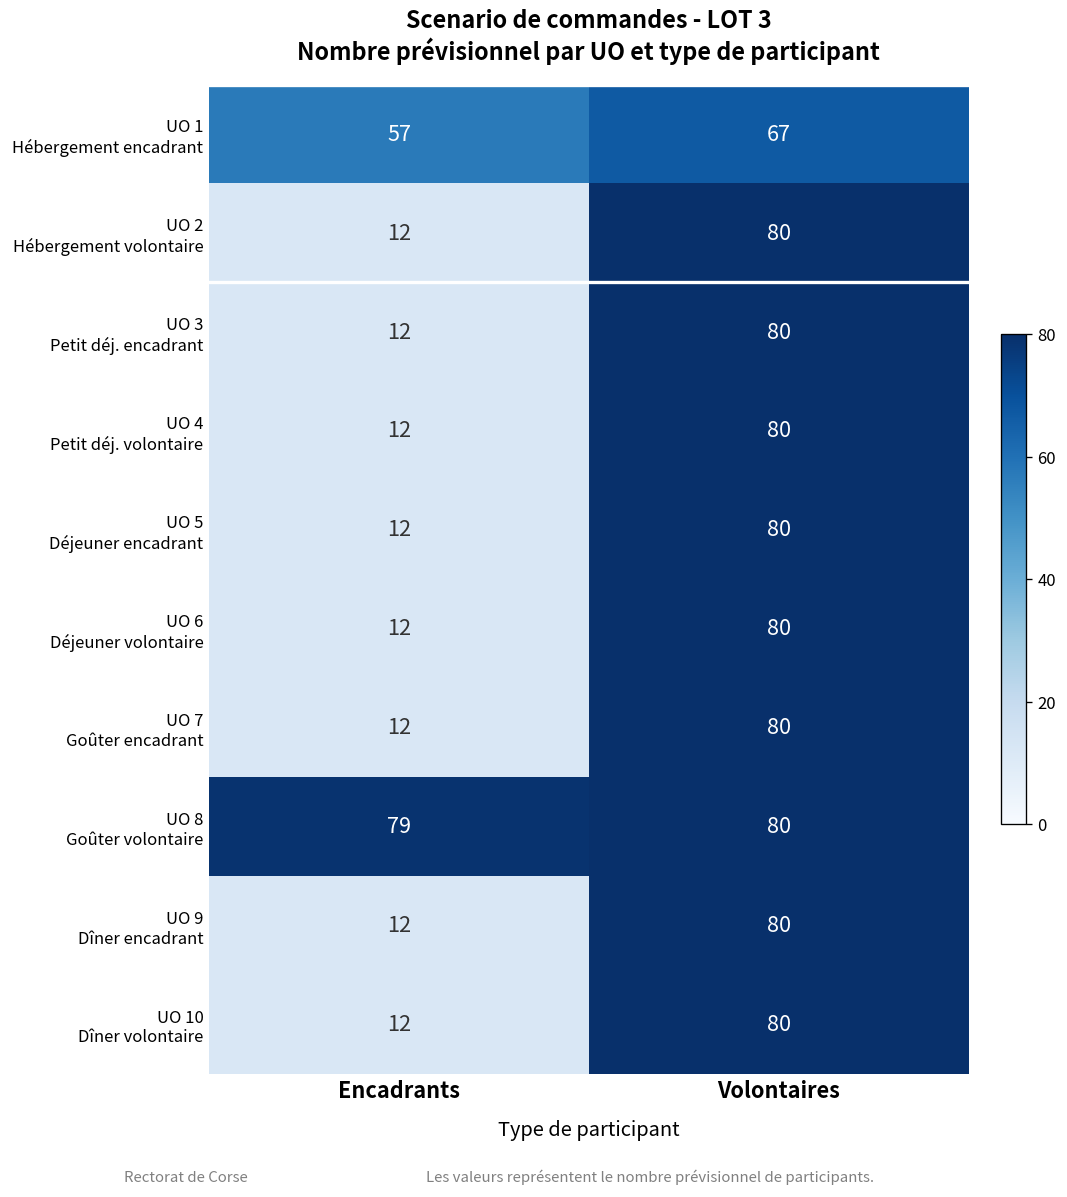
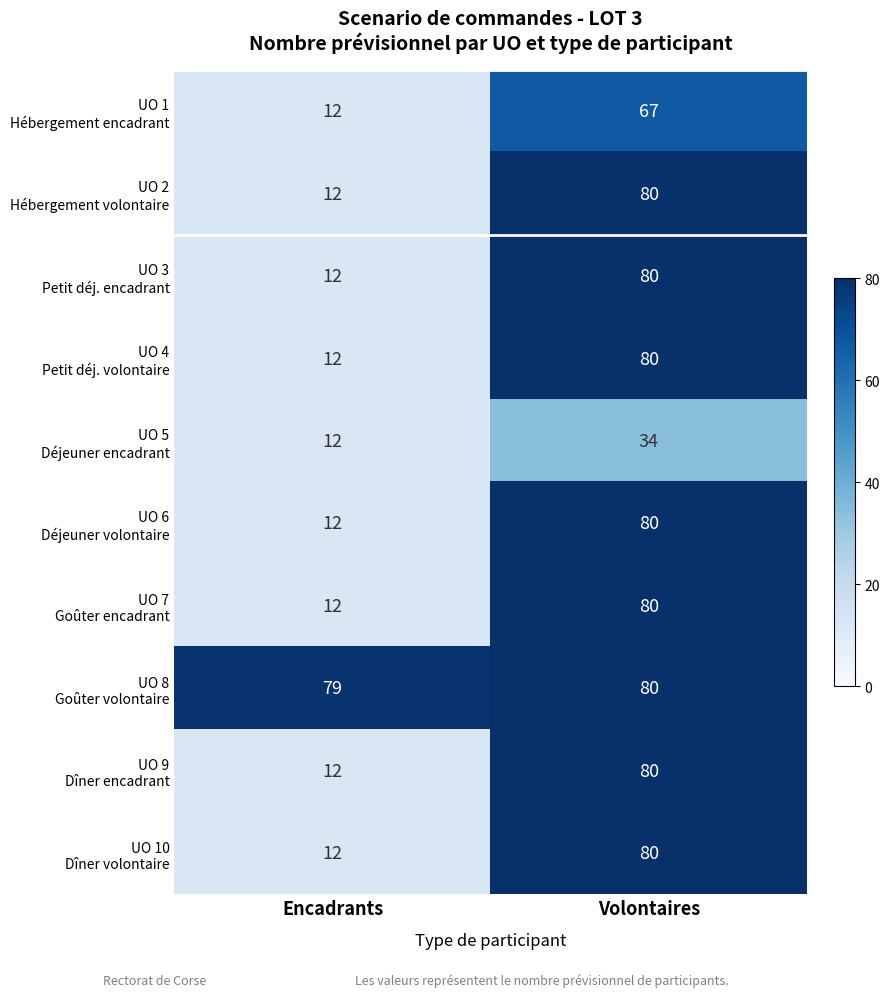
  {
    "UO 1 Hébergement encadrant": {
-     "Encadrants": 57,
+     "Encadrants": 12,
      "Volontaires": 67
    },
    "UO 2 Hébergement volontaire": {
      "Encadrants": 12,
      "Volontaires": 80
    },
    "UO 3 Petit déj. encadrant": {
      "Encadrants": 12,
      "Volontaires": 80
    },
    "UO 4 Petit déj. volontaire": {
      "Encadrants": 12,
      "Volontaires": 80
    },
    "UO 5 Déjeuner encadrant": {
      "Encadrants": 12,
-     "Volontaires": 80
+     "Volontaires": 34
    },
    "UO 6 Déjeuner volontaire": {
      "Encadrants": 12,
      "Volontaires": 80
    },
    "UO 7 Goûter encadrant": {
      "Encadrants": 12,
      "Volontaires": 80
    },
    "UO 8 Goûter volontaire": {
      "Encadrants": 79,
      "Volontaires": 80
    },
    "UO 9 Dîner encadrant": {
      "Encadrants": 12,
      "Volontaires": 80
    },
    "UO 10 Dîner volontaire": {
      "Encadrants": 12,
      "Volontaires": 80
    }
  }
